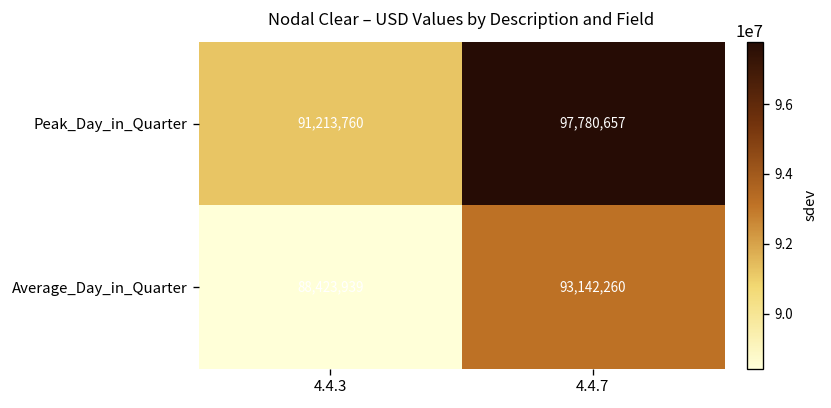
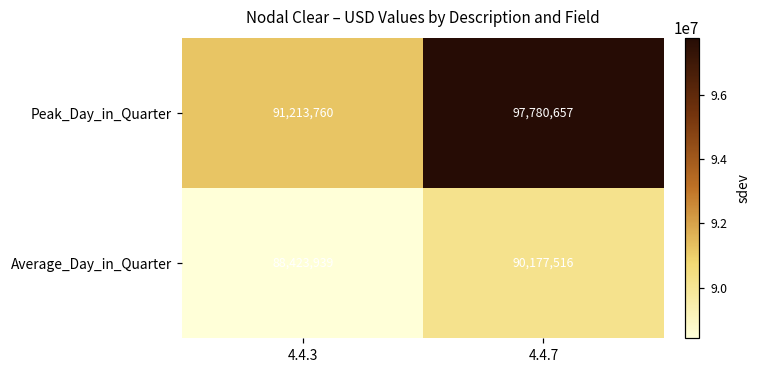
  {
    "Peak_Day_in_Quarter": {
      "4.4.3": "91,213,760",
      "4.4.7": "97,780,657"
    },
    "Average_Day_in_Quarter": {
-     "4.4.7": "93,142,260"
+     "4.4.7": "90,177,516"
    }
  }
